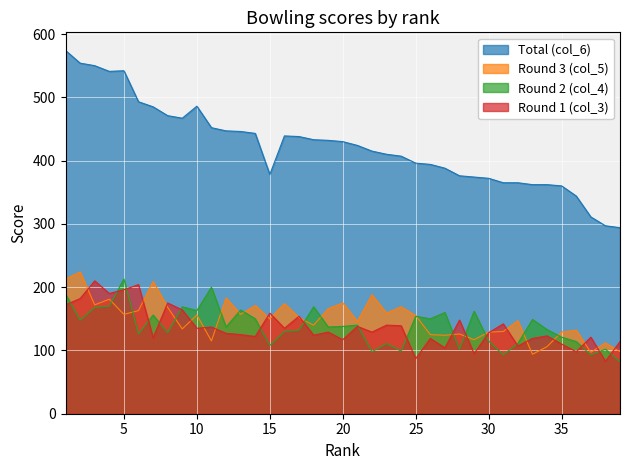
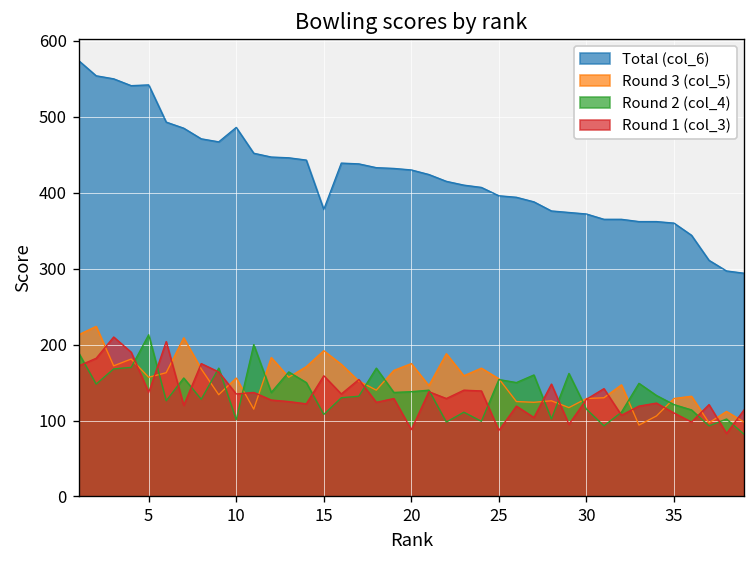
  {
    "Total (col_6)": {
      "5": 540,
      "10": 490,
      "15": 380,
      "20": 430,
      "25": 400,
      "30": 370,
      "35": 360
    },
    "Round 3 (col_5)": {
      "5": 160,
      "10": 160,
-     "15": 150,
+     "15": 190,
      "20": 180,
      "35": 130
    },
    "Round 2 (col_4)": {
      "5": 210,
-     "10": 160,
+     "10": 100,
      "15": 110,
      "20": 140,
      "30": 120,
      "35": 120
    },
    "Round 1 (col_3)": {
-     "5": 200,
+     "5": 140,
      "10": 140,
      "15": 160,
-     "20": 120,
+     "20": 90,
      "25": 90,
      "35": 110
    }
  }
